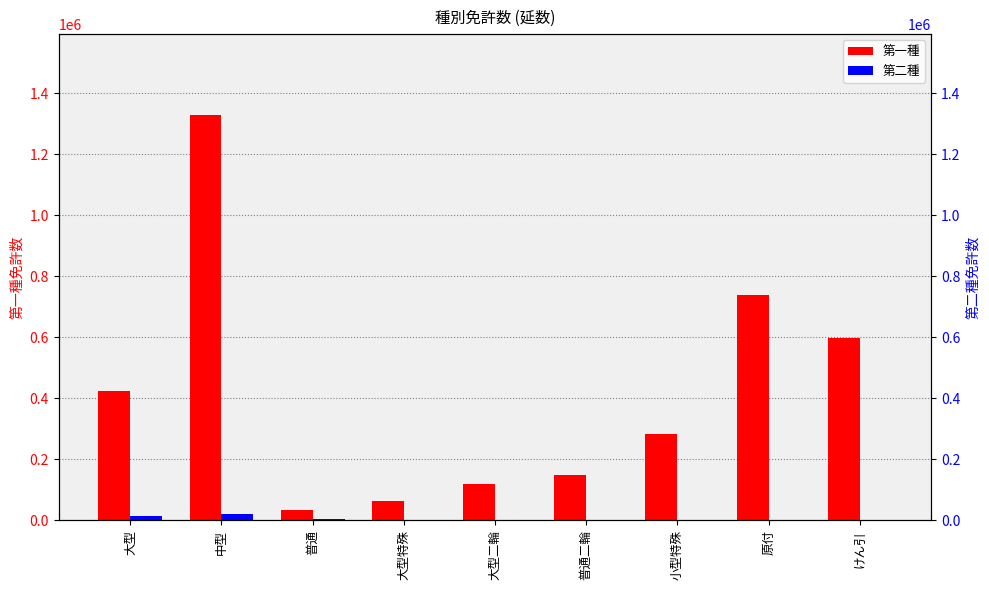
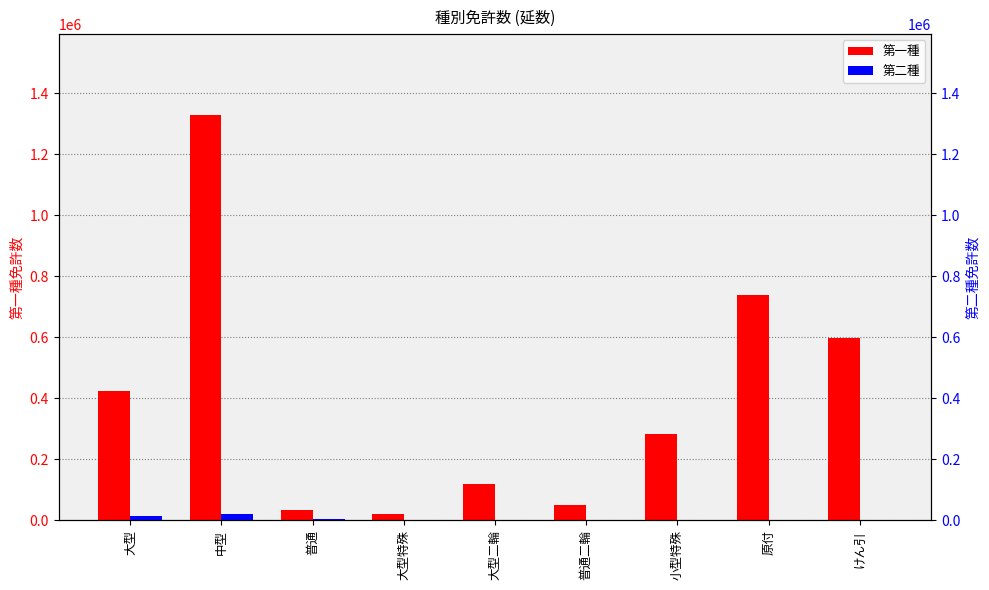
  {
    "第一種": {
      "大型": 420000,
      "中型": 1330000,
      "普通": 30000,
-     "大型特殊": 60000,
+     "大型特殊": 20000,
      "大型二輪": 120000,
-     "普通二輪": 150000,
+     "普通二輪": 50000,
      "小型特殊": 280000,
      "原付": 740000,
      "けん引": 600000
    },
    "第二種": {
      "大型": 10000,
      "中型": 20000,
      "大型二輪": 0,
      "普通二輪": 0,
      "小型特殊": 0,
      "原付": 0
    }
  }
